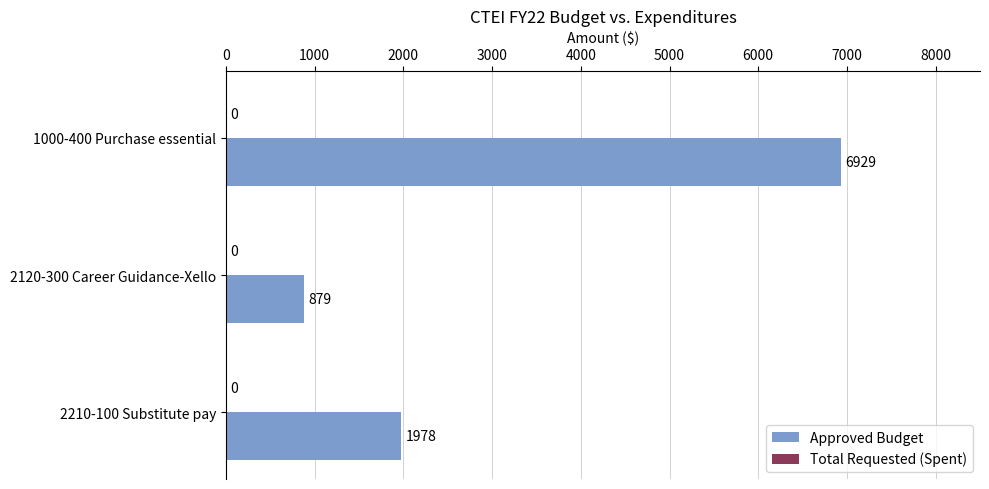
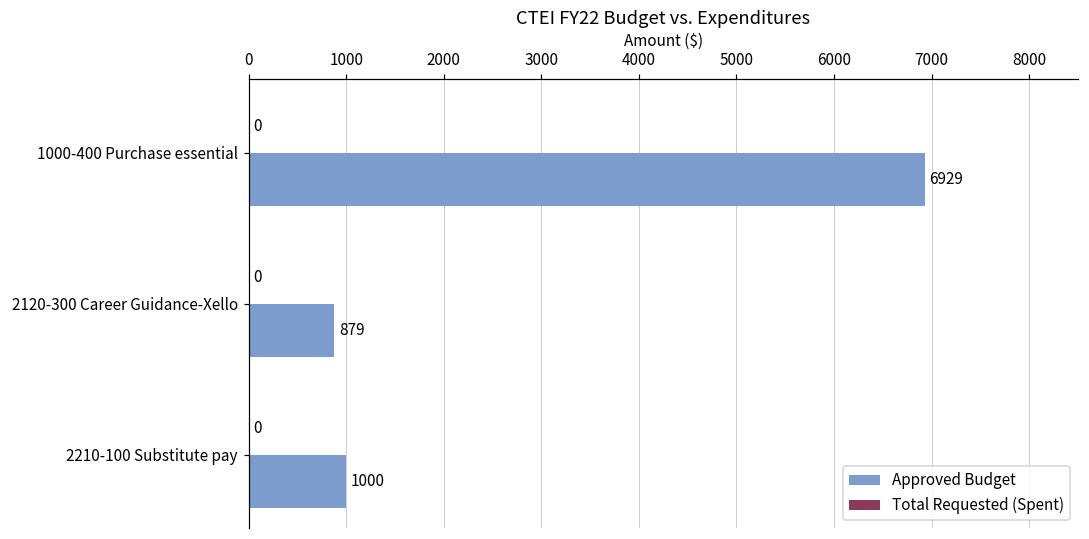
  {
    "Approved Budget": {
      "1000-400 Purchase essential": 6929,
      "2120-300 Career Guidance-Xello": 879,
-     "2210-100 Substitute pay": 1978
+     "2210-100 Substitute pay": 1000
    },
    "Total Requested (Spent)": {
      "1000-400 Purchase essential": 0,
      "2120-300 Career Guidance-Xello": 0,
      "2210-100 Substitute pay": 0
    }
  }
